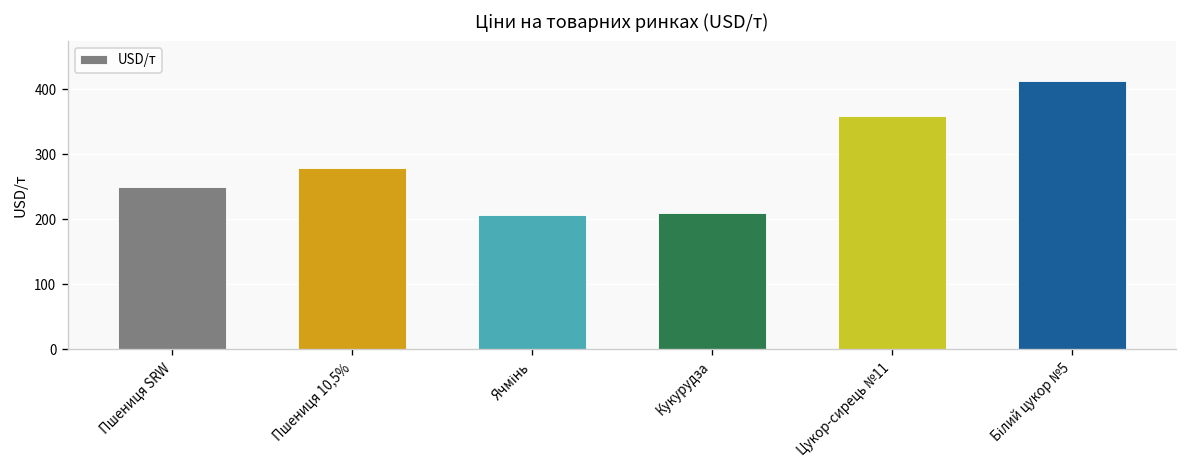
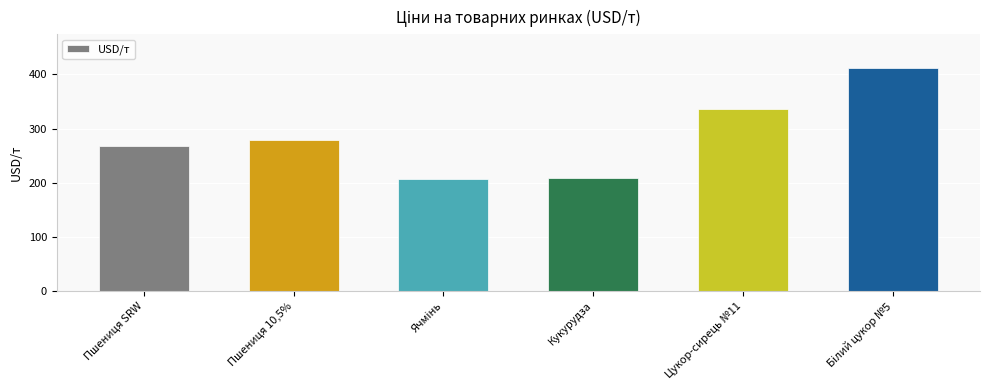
  {
-   "Пшениця SRW": 250,
+   "Пшениця SRW": 270,
    "Пшениця 10,5%": 280,
    "Ячмінь": 210,
    "Кукурудза": 210,
-   "Цукор-сирець №11": 360,
+   "Цукор-сирець №11": 340,
    "Білий цукор №5": 410
  }
